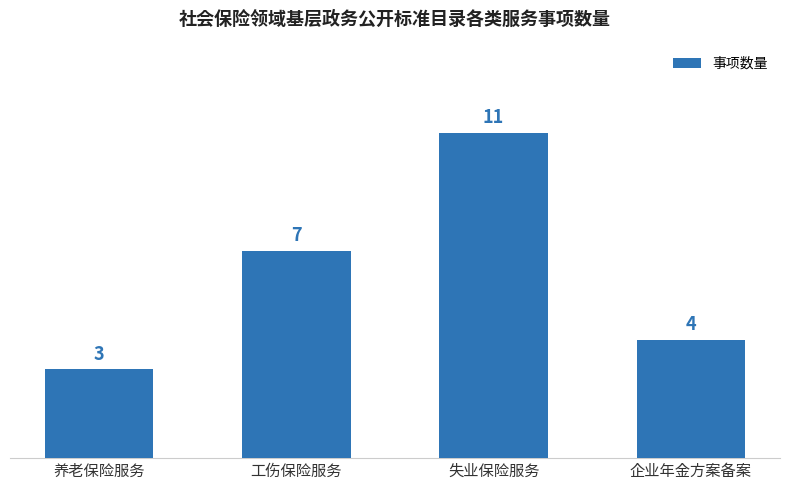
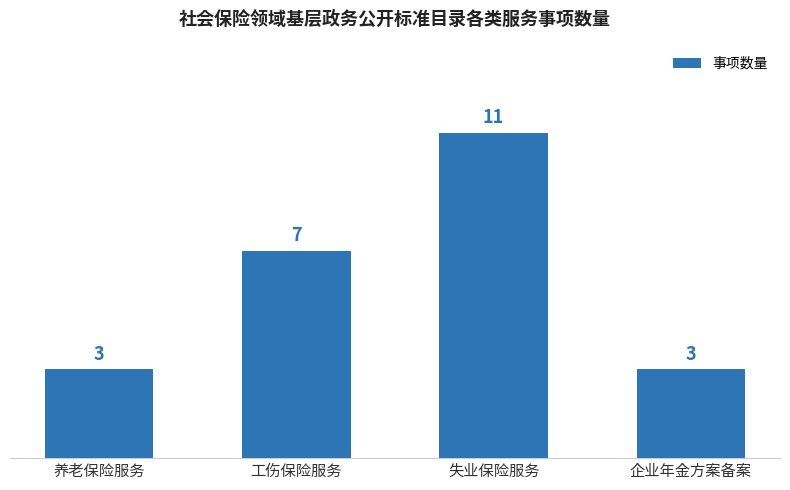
  {
    "养老保险服务": 3,
    "工伤保险服务": 7,
    "失业保险服务": 11,
-   "企业年金方案备案": 4
+   "企业年金方案备案": 3
  }
